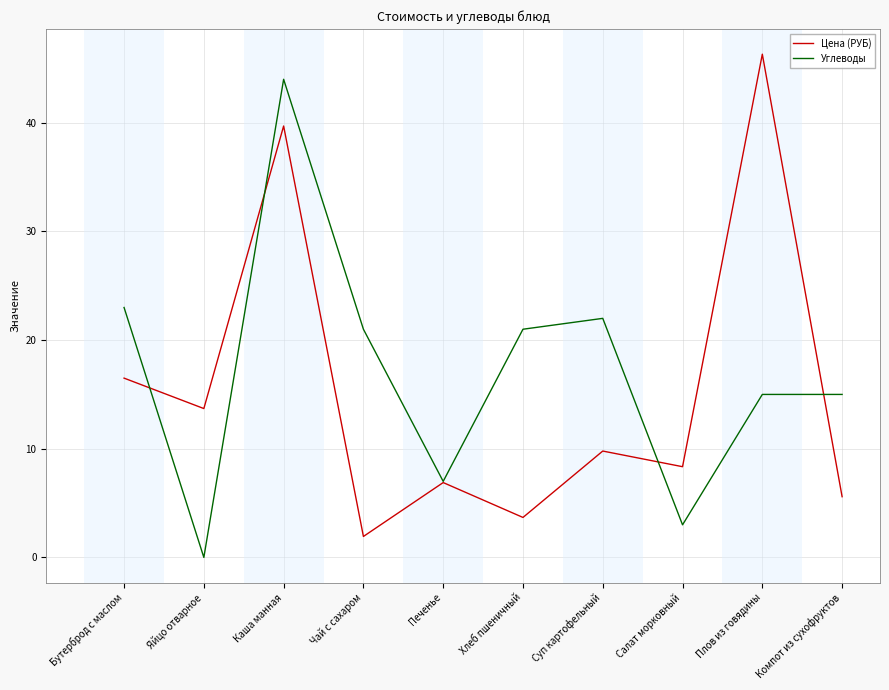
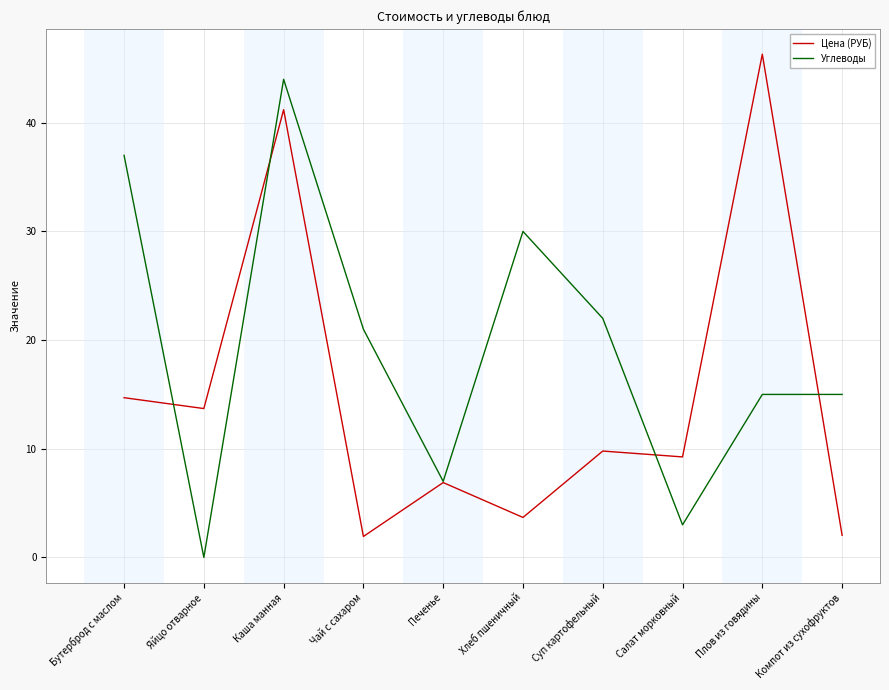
  {
    "Цена (РУБ)": {
-     "Бутерброд с маслом": 16.5,
+     "Бутерброд с маслом": 14.7,
      "Яйцо отварное": 13.7,
-     "Каша манная": 39.7,
+     "Каша манная": 41.2,
      "Чай с сахаром": 1.9,
      "Хлеб пшеничный": 3.7,
      "Суп картофельный": 9.8,
-     "Салат морковный": 8.4,
+     "Салат морковный": 9.3,
      "Плов из говядины": 46.3,
-     "Компот из сухофруктов": 5.6
+     "Компот из сухофруктов": 2.0
    },
    "Углеводы": {
-     "Бутерброд с маслом": 23,
+     "Бутерброд с маслом": 37,
      "Яйцо отварное": 0,
      "Каша манная": 44,
      "Чай с сахаром": 21,
-     "Хлеб пшеничный": 21,
+     "Хлеб пшеничный": 30,
      "Суп картофельный": 22,
      "Салат морковный": 3,
      "Плов из говядины": 15,
      "Компот из сухофруктов": 15
    }
  }
